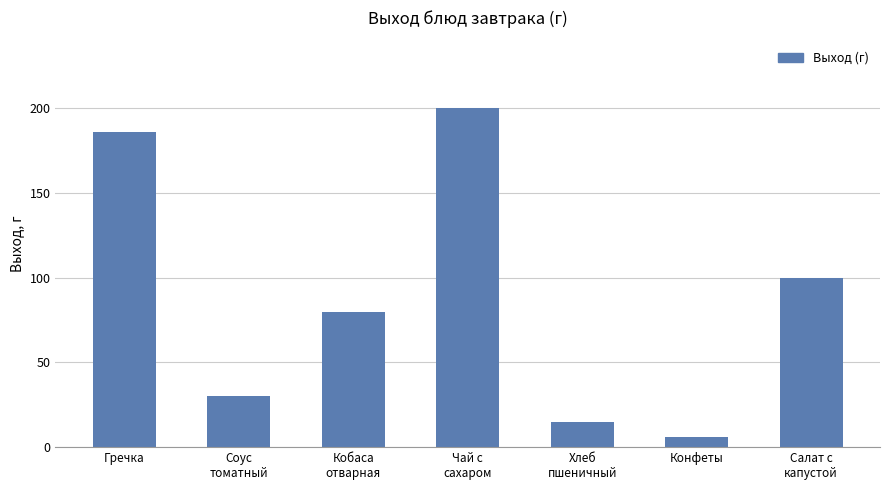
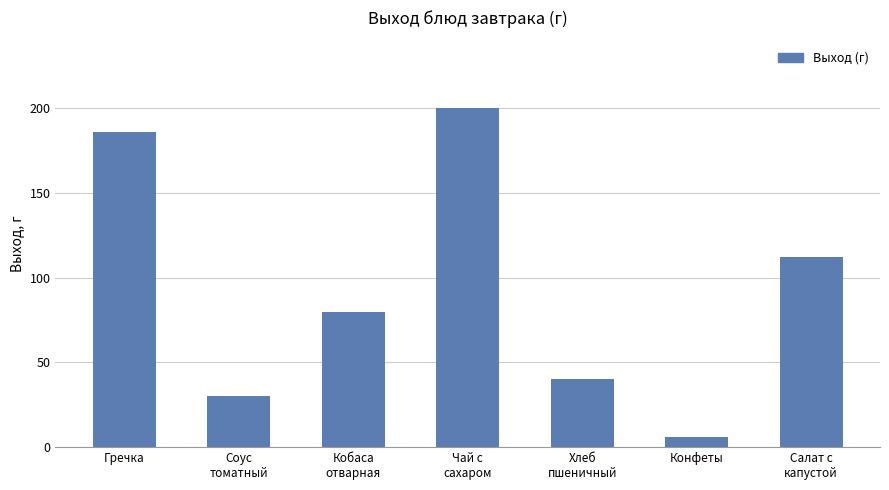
  {
    "Гречка": 186,
    "Соус томатный": 30,
    "Кобаса отварная": 80,
    "Чай с сахаром": 200,
-   "Хлеб пшеничный": 15,
+   "Хлеб пшеничный": 40,
    "Конфеты": 6,
-   "Салат с капустой": 100
+   "Салат с капустой": 112
  }
